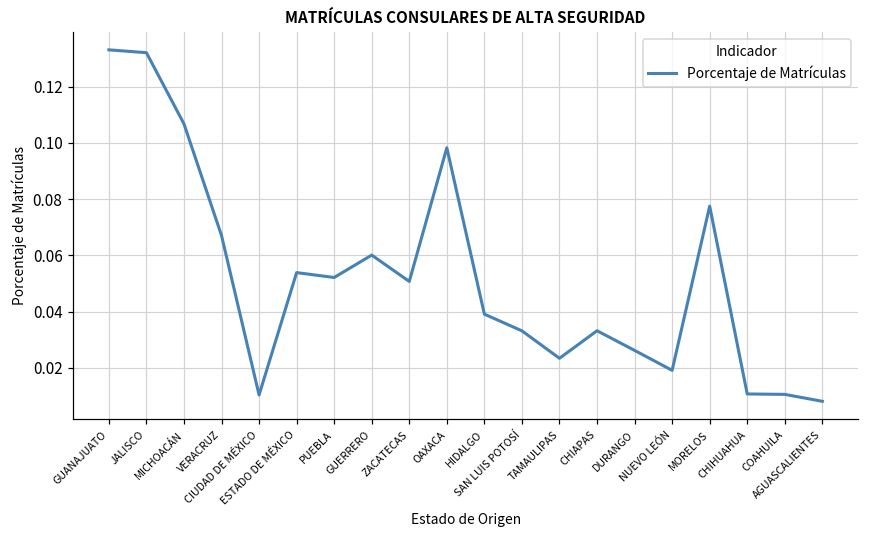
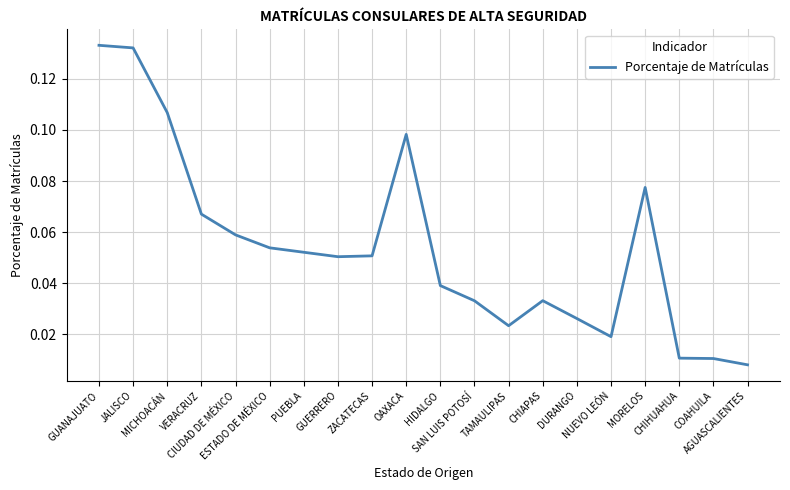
  {
    "GUANAJUATO": 0.133,
    "JALISCO": 0.132,
    "MICHOACÁN": 0.107,
    "VERACRUZ": 0.067,
-   "CIUDAD DE MÉXICO": 0.010,
+   "CIUDAD DE MÉXICO": 0.059,
    "ESTADO DE MÉXICO": 0.054,
    "PUEBLA": 0.052,
-   "GUERRERO": 0.060,
+   "GUERRERO": 0.050,
    "ZACATECAS": 0.051,
    "OAXACA": 0.098,
    "HIDALGO": 0.039,
    "SAN LUIS POTOSÍ": 0.033,
    "TAMAULIPAS": 0.023,
    "CHIAPAS": 0.033,
    "DURANGO": 0.026,
    "NUEVO LEÓN": 0.019,
    "MORELOS": 0.077,
    "CHIHUAHUA": 0.011,
    "COAHUILA": 0.011,
    "AGUASCALIENTES": 0.008
  }
